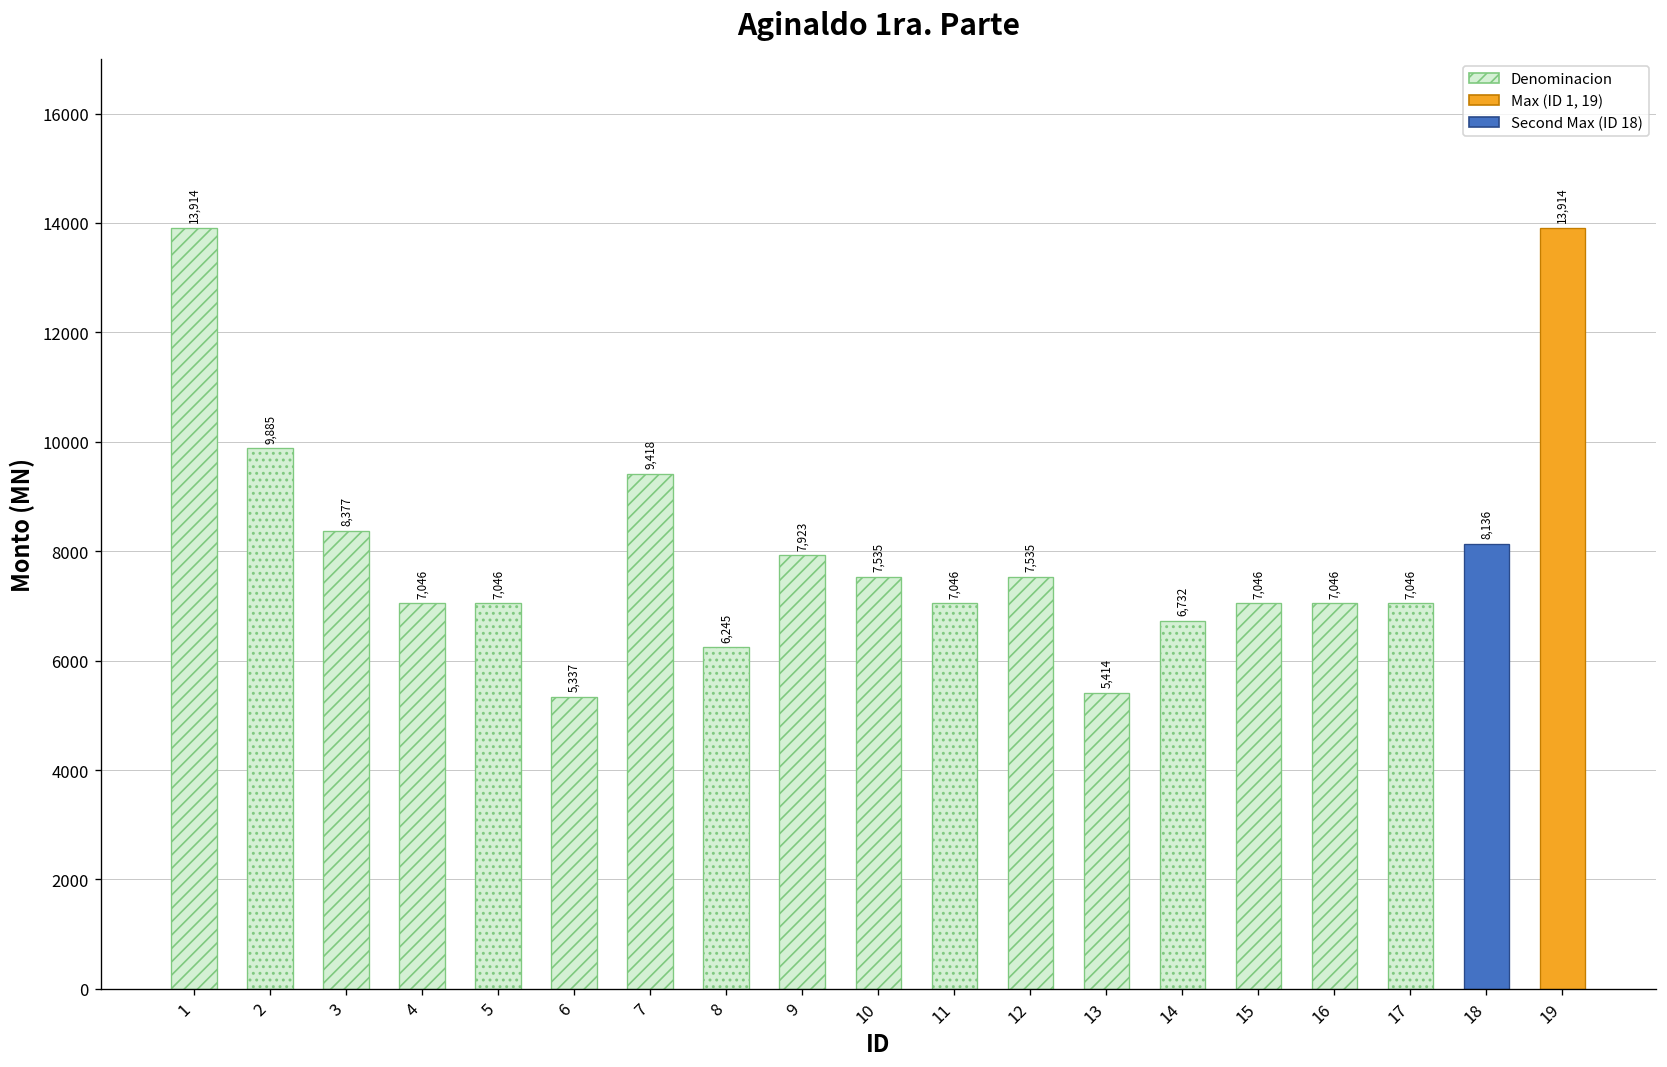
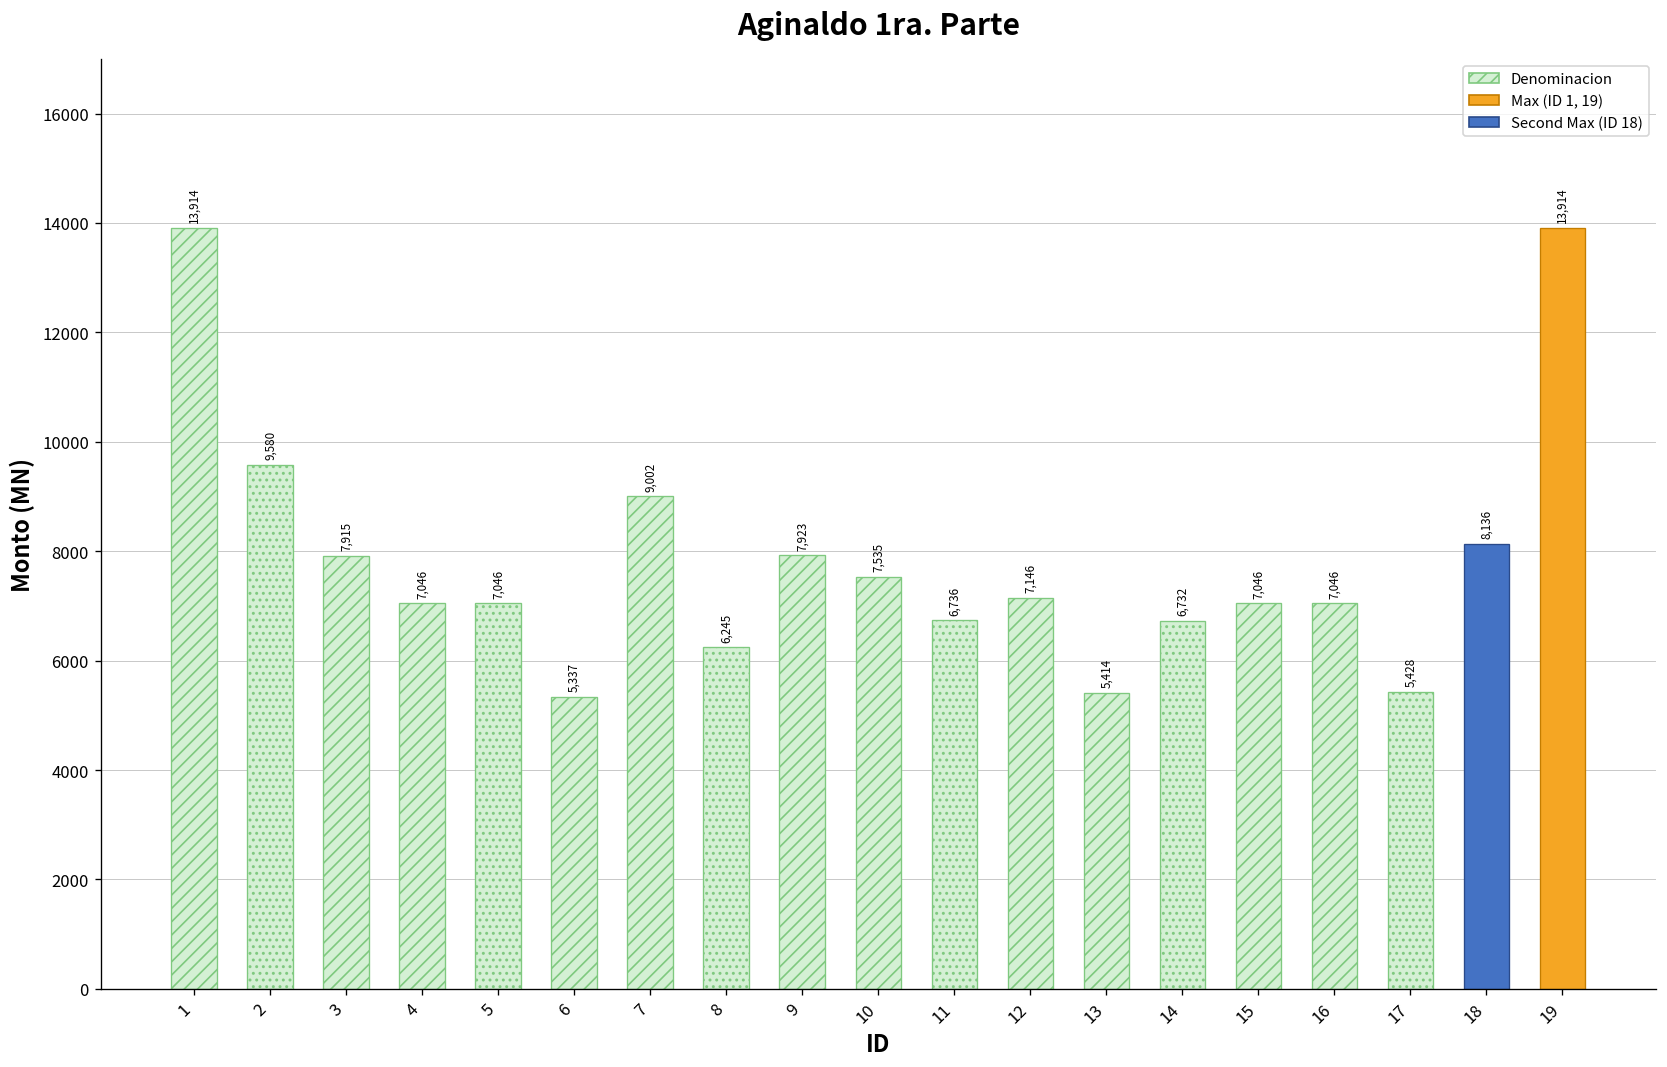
  {
    "1": "13,914",
-   "2": "9,885",
-   "3": "8,377",
+   "2": "9,580",
+   "3": "7,915",
    "4": "7,046",
    "5": "7,046",
    "6": "5,337",
-   "7": "9,418",
+   "7": "9,002",
    "8": "6,245",
    "9": "7,923",
    "10": "7,535",
-   "11": "7,046",
-   "12": "7,535",
+   "11": "6,736",
+   "12": "7,146",
    "13": "5,414",
    "14": "6,732",
    "15": "7,046",
    "16": "7,046",
-   "17": "7,046",
+   "17": "5,428",
    "18": "8,136",
    "19": "13,914"
  }
